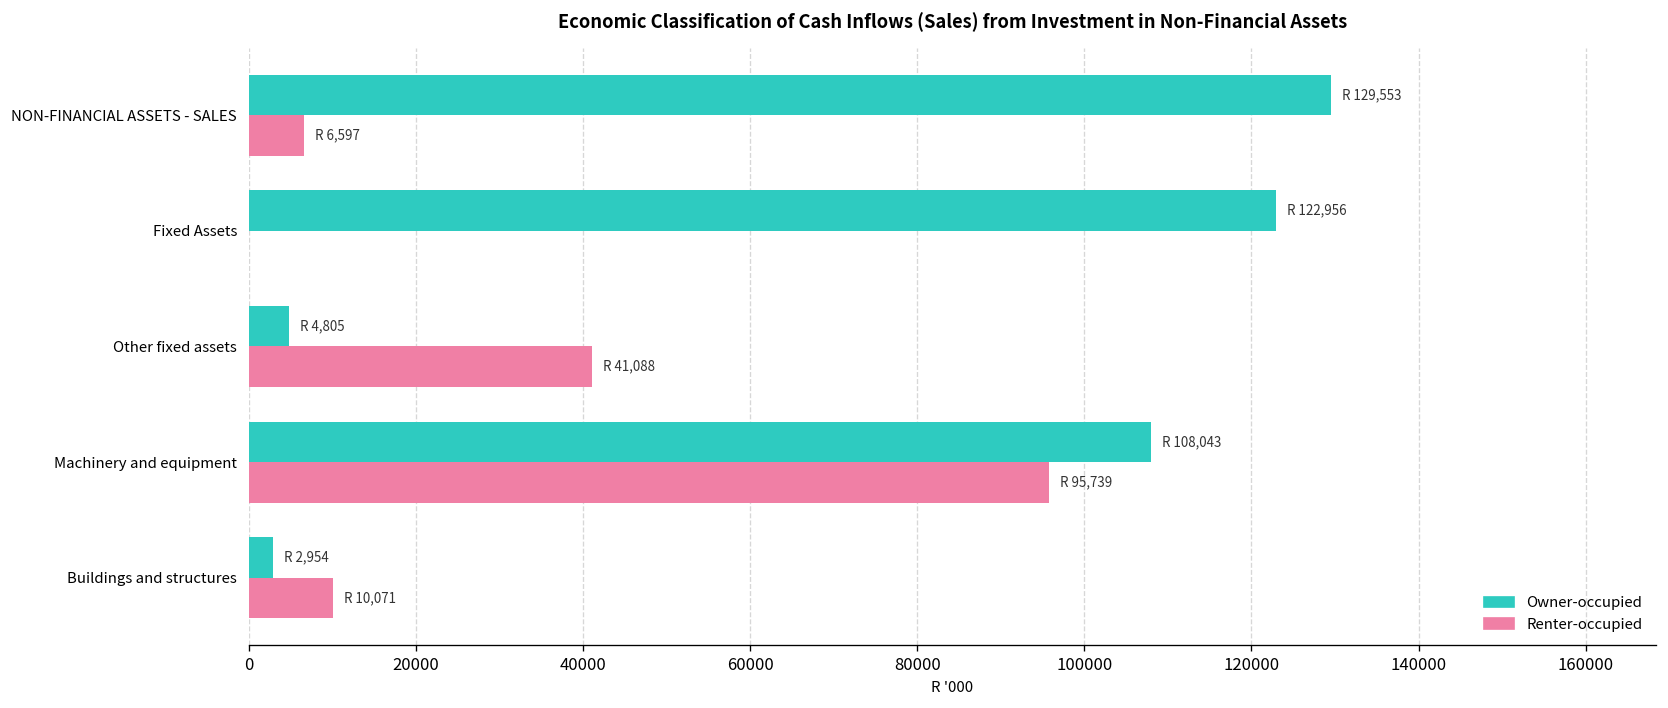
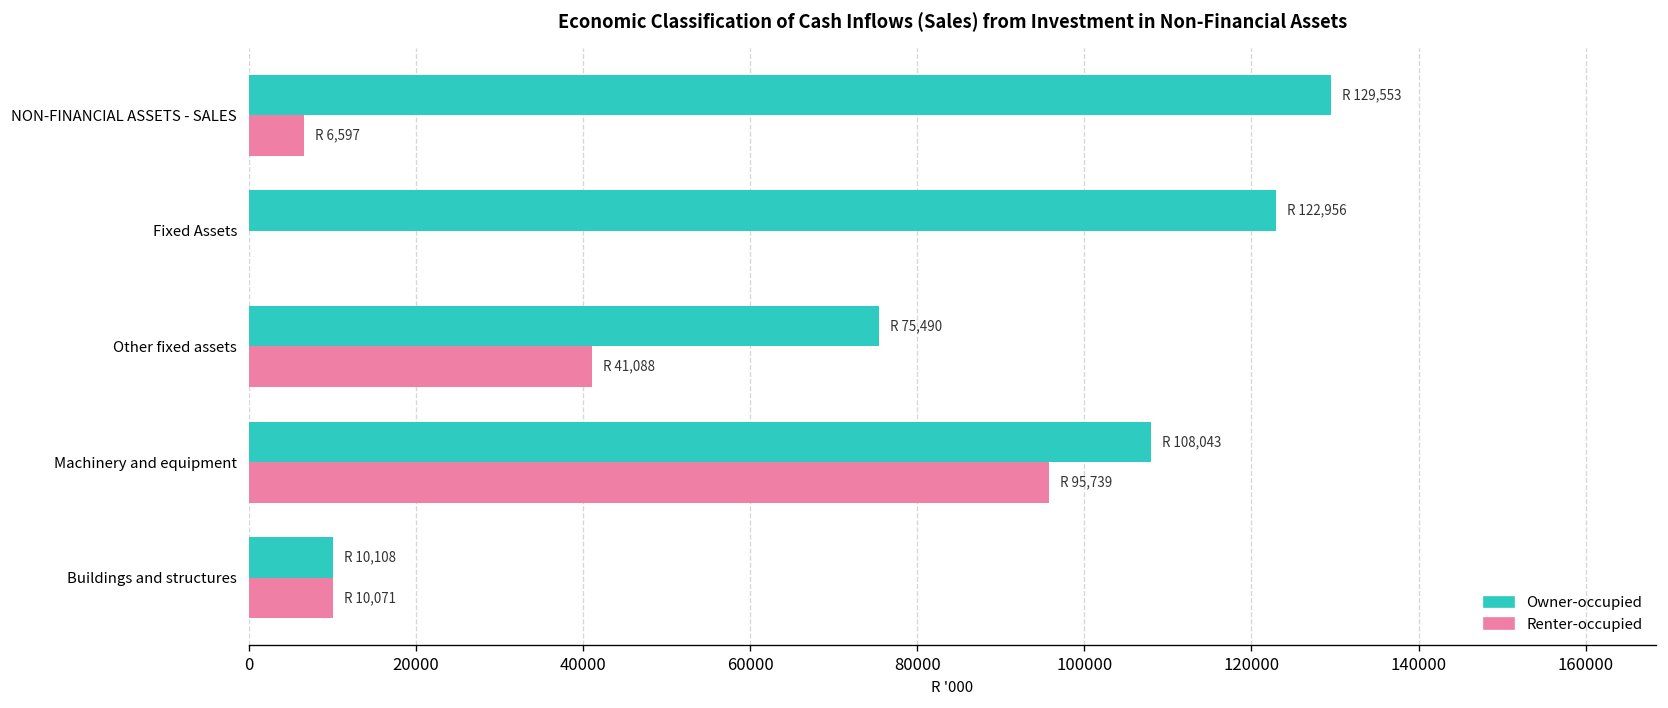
  {
    "Owner-occupied": {
      "NON-FINANCIAL ASSETS - SALES": "129,553",
      "Fixed Assets": "122,956",
-     "Other fixed assets": "4,805",
+     "Other fixed assets": "75,490",
      "Machinery and equipment": "108,043",
-     "Buildings and structures": "2,954"
+     "Buildings and structures": "10,108"
    },
    "Renter-occupied": {
      "NON-FINANCIAL ASSETS - SALES": "6,597",
      "Other fixed assets": "41,088",
      "Machinery and equipment": "95,739",
      "Buildings and structures": "10,071"
    }
  }
